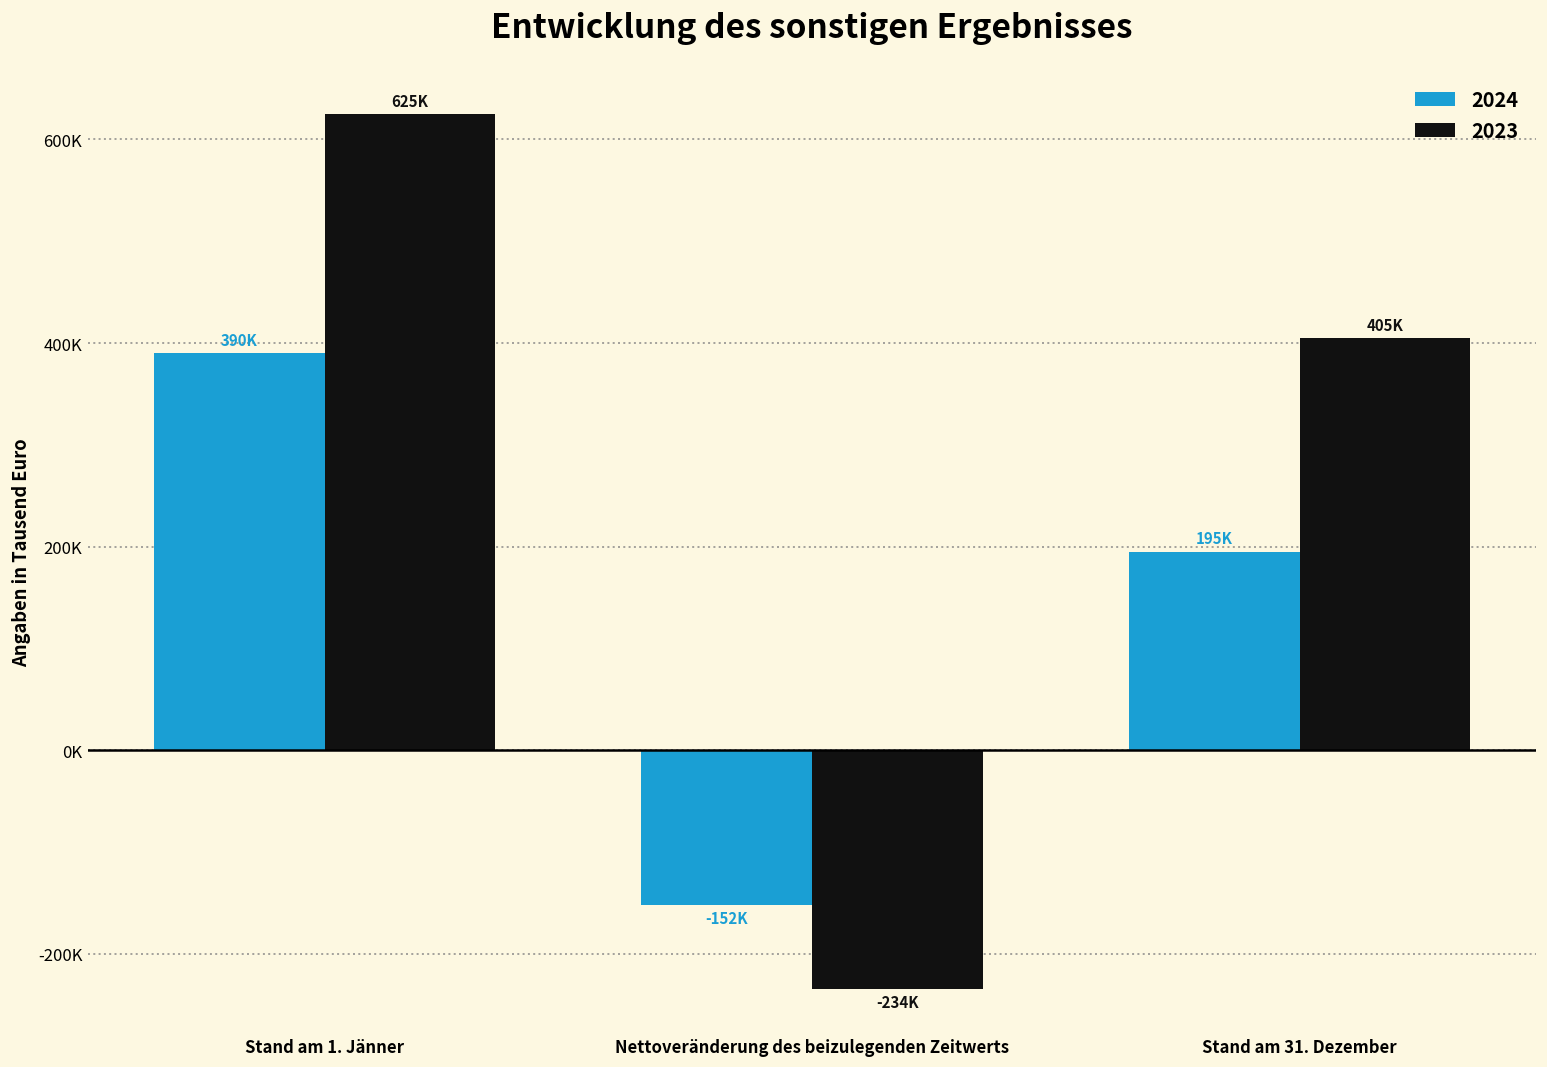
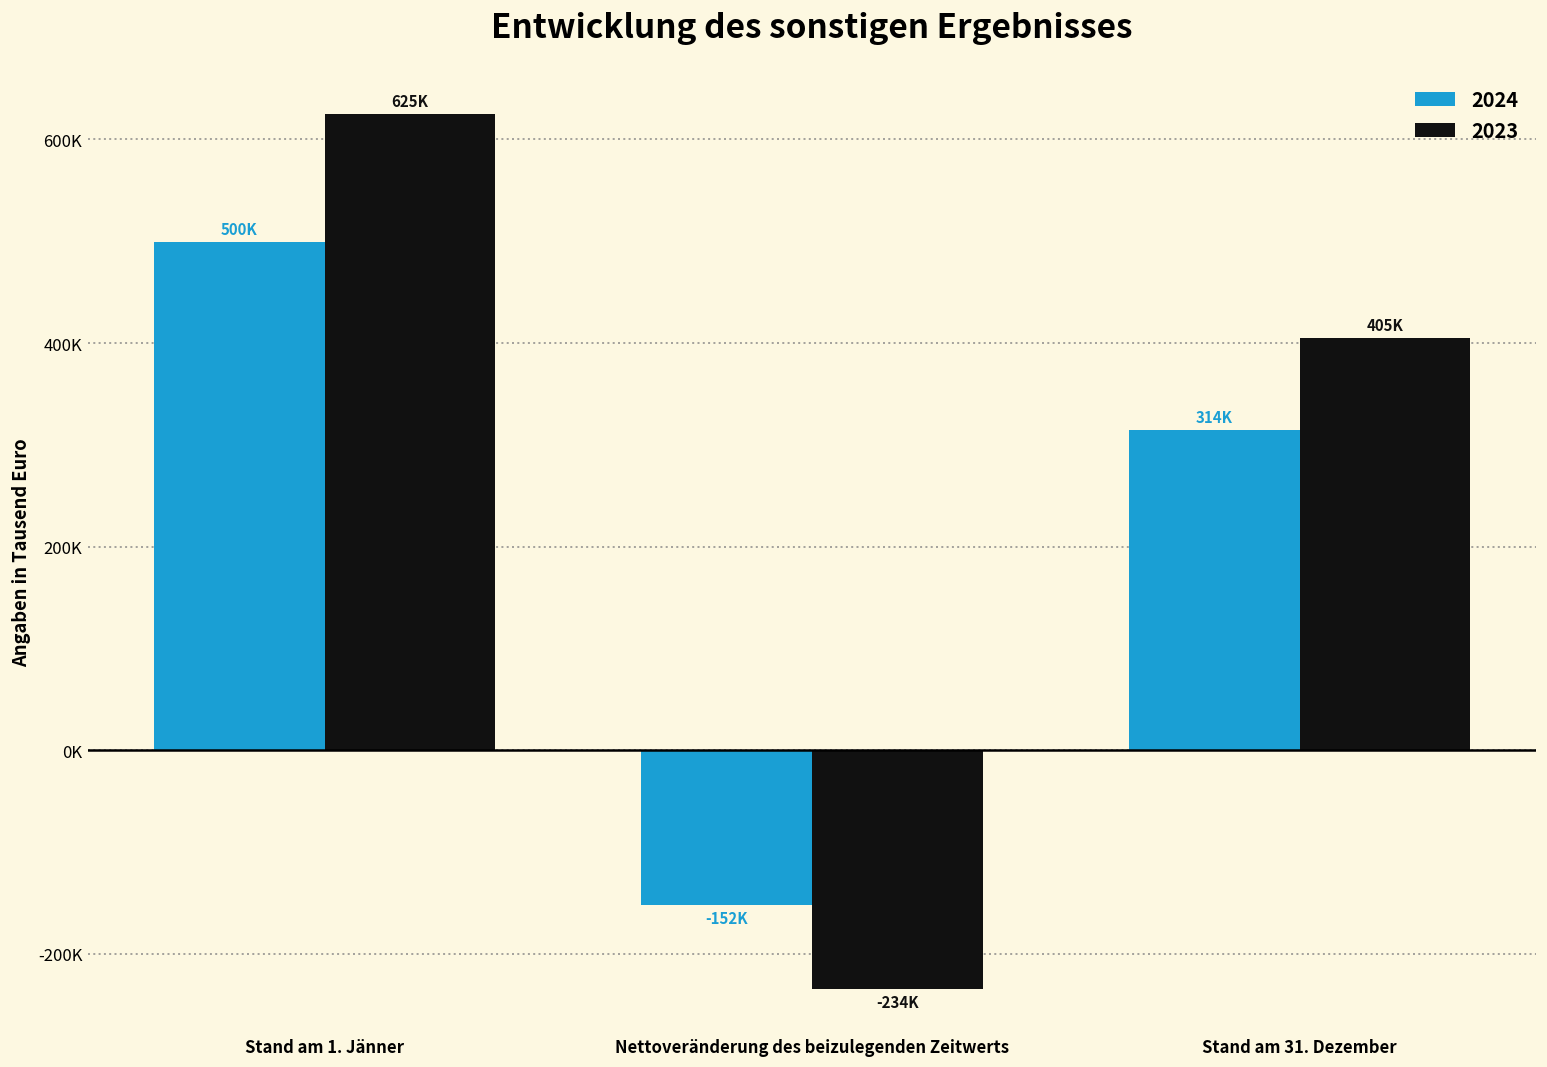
  {
    "2024": {
-     "Stand am 1. Jänner": "390K",
+     "Stand am 1. Jänner": "500K",
      "Nettoveränderung des beizulegenden Zeitwerts": "-152K",
-     "Stand am 31. Dezember": "195K"
+     "Stand am 31. Dezember": "314K"
    },
    "2023": {
      "Stand am 1. Jänner": "625K",
      "Nettoveränderung des beizulegenden Zeitwerts": "-234K",
      "Stand am 31. Dezember": "405K"
    }
  }
